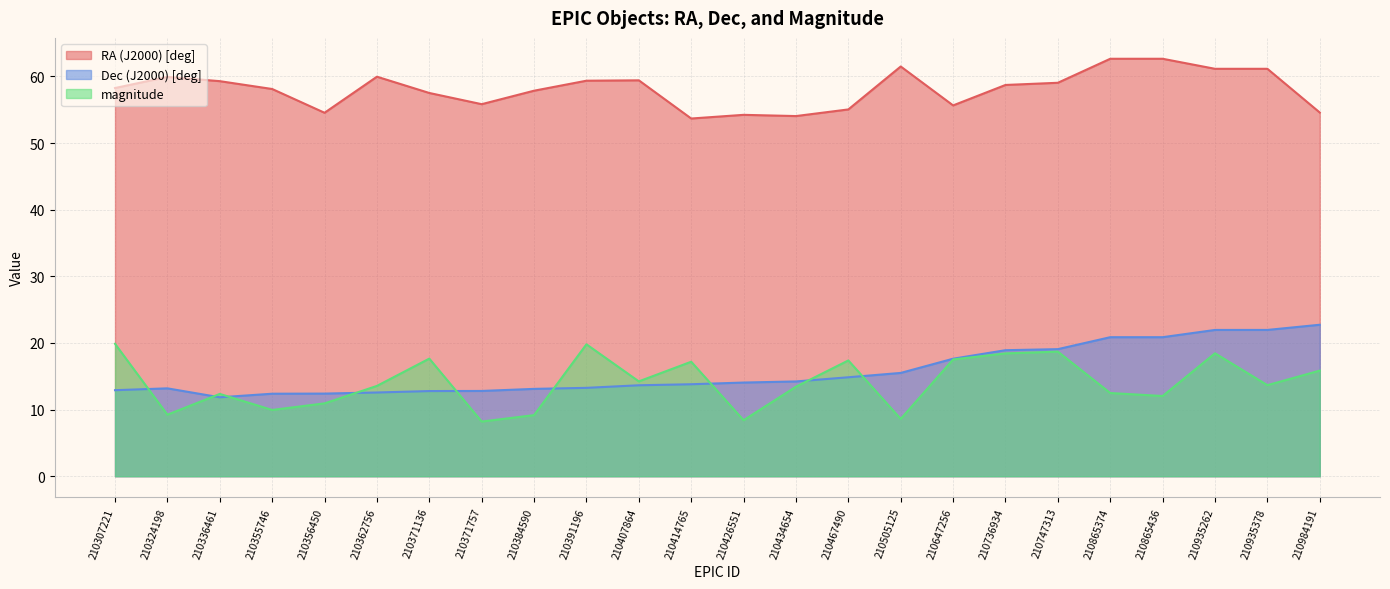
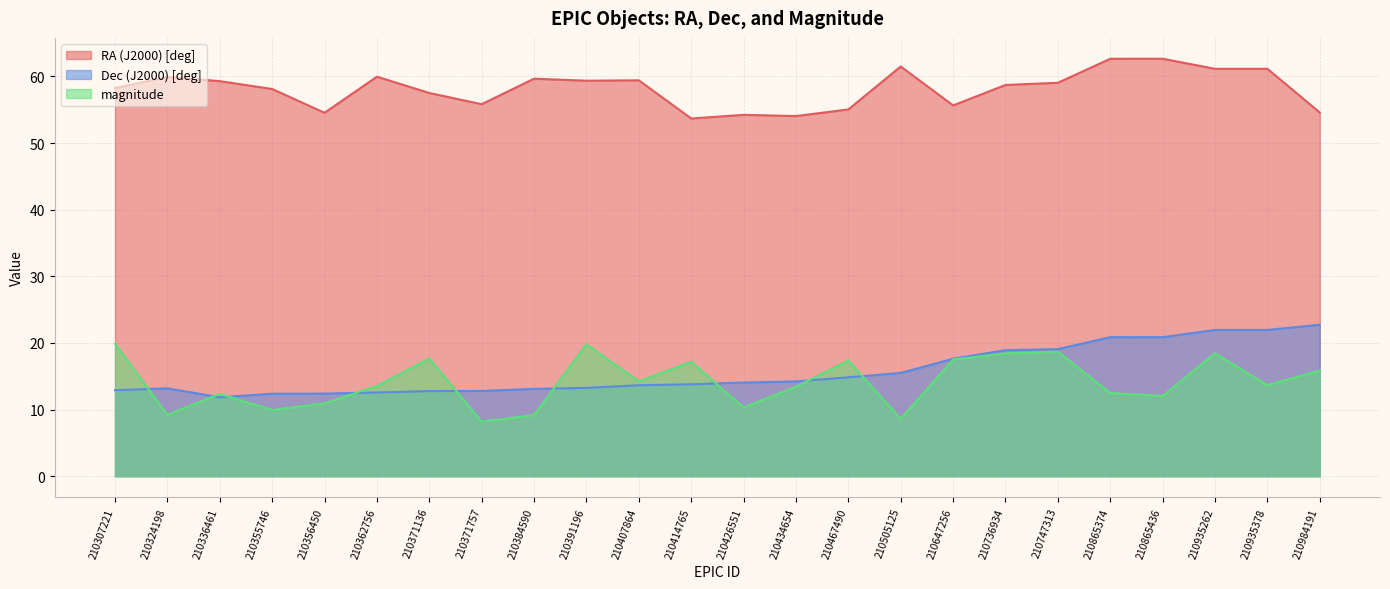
  {
    "RA (J2000) [deg]": {
      "210336461": 59,
      "210355746": 58,
      "210356450": 55,
      "210362756": 60,
      "210371136": 58,
      "210371757": 56,
-     "210384590": 58,
+     "210384590": 60,
      "210391196": 59,
      "210407864": 59,
      "210414765": 54,
      "210426551": 54,
      "210434654": 54,
      "210467490": 55,
      "210505125": 61,
      "210647256": 56,
      "210736934": 59,
      "210747313": 59,
      "210865374": 63,
      "210865436": 63,
      "210935262": 61,
      "210935378": 61,
      "210984191": 55
    },
    "Dec (J2000) [deg]": {
      "210307221": 13,
      "210324198": 13,
      "210336461": 12,
      "210355746": 12,
      "210356450": 12,
      "210362756": 13,
      "210371136": 13,
      "210371757": 13,
      "210384590": 13,
      "210391196": 13,
      "210407864": 14,
      "210414765": 14,
      "210426551": 14,
      "210434654": 14,
      "210467490": 15,
      "210505125": 15,
      "210736934": 19,
      "210865374": 21,
      "210865436": 21,
      "210935262": 22,
      "210935378": 22,
      "210984191": 23
    },
    "magnitude": {
      "210307221": 20,
      "210324198": 9,
      "210336461": 12,
      "210355746": 10,
      "210356450": 11,
      "210362756": 14,
      "210371136": 18,
      "210371757": 8,
      "210384590": 9,
      "210391196": 20,
      "210407864": 14,
      "210414765": 17,
-     "210426551": 8,
+     "210426551": 10,
      "210434654": 13,
      "210467490": 17,
      "210505125": 9,
      "210736934": 18,
      "210865374": 12,
      "210865436": 12,
      "210935262": 18,
      "210935378": 14,
      "210984191": 16
    }
  }
